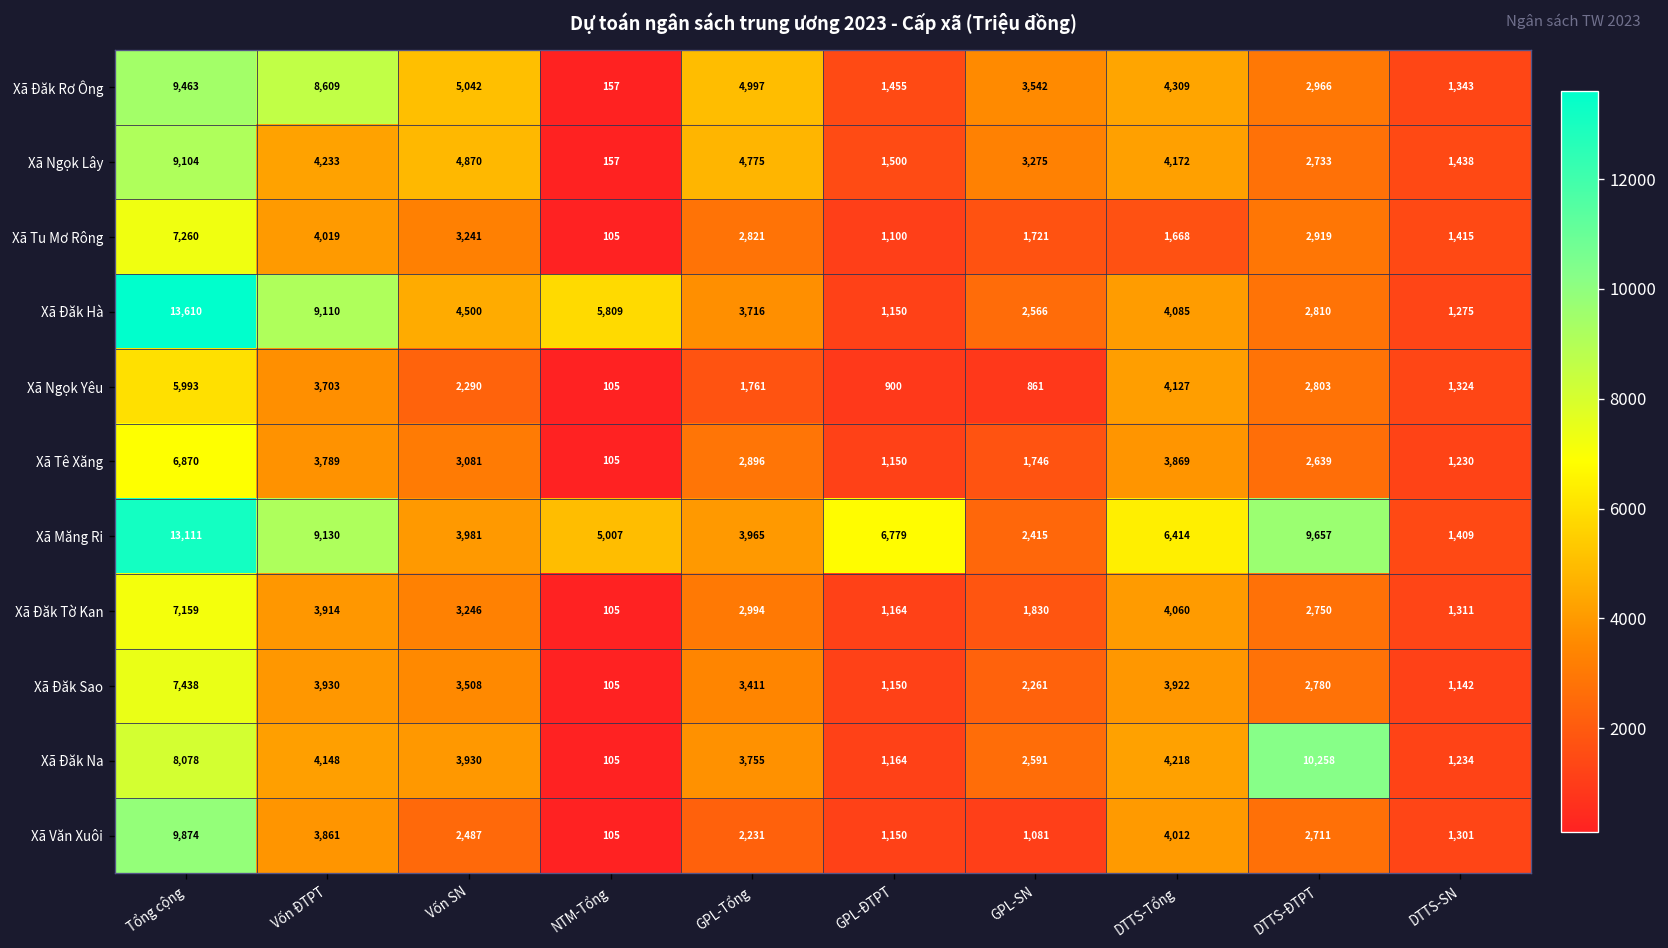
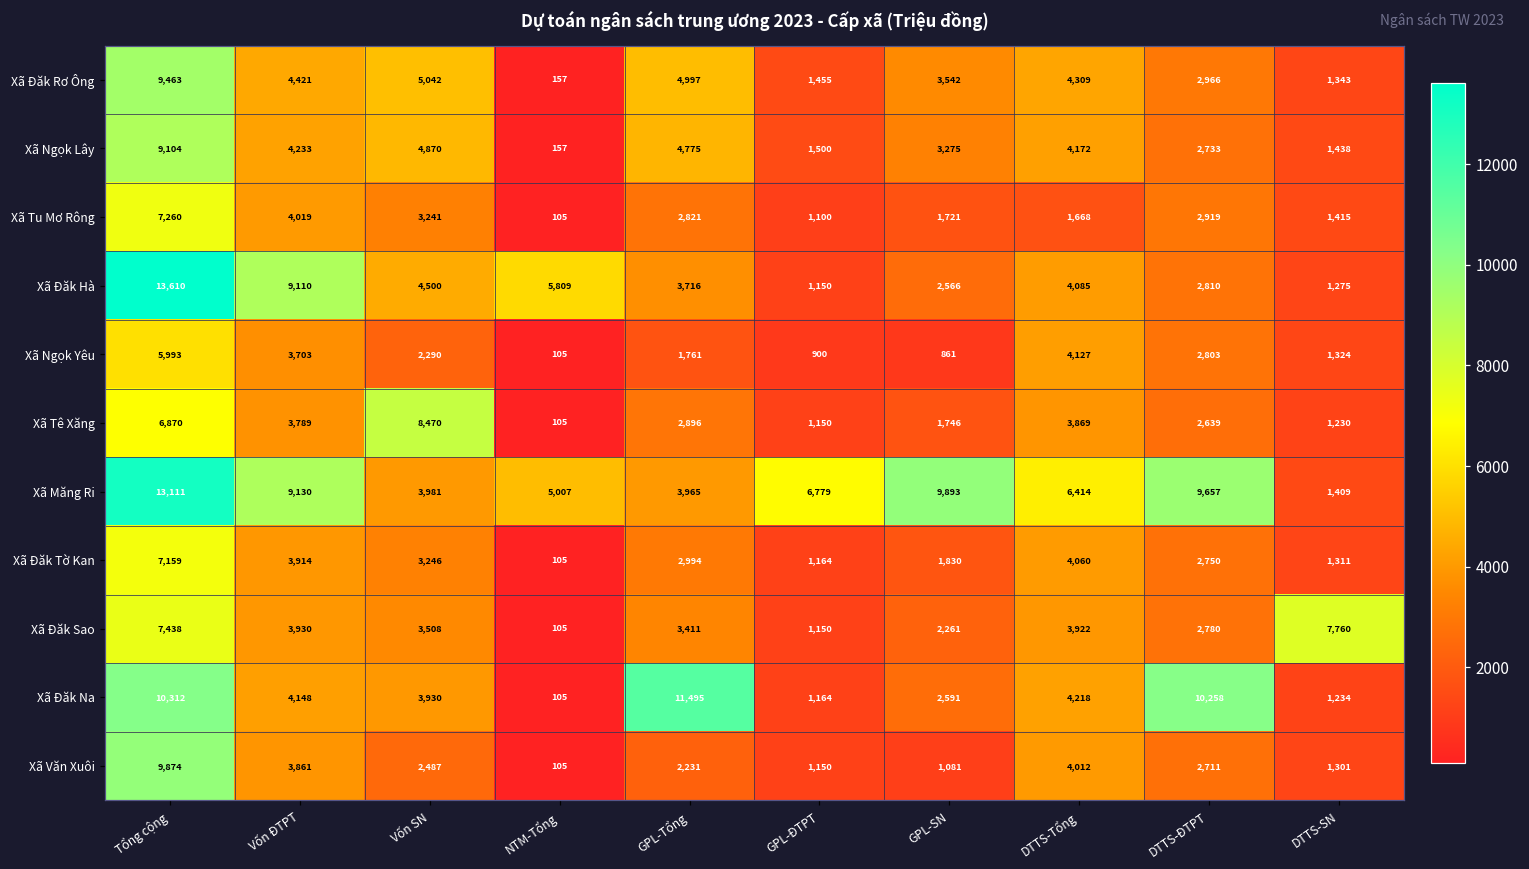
  {
    "Xã Đăk Rơ Ông": {
      "Tổng cộng": "9,463",
-     "Vốn ĐTPT": "8,609",
+     "Vốn ĐTPT": "4,421",
      "Vốn SN": "5,042",
      "NTM-Tổng": "157",
      "GPL-Tổng": "4,997",
      "GPL-ĐTPT": "1,455",
      "GPL-SN": "3,542",
      "DTTS-Tổng": "4,309",
      "DTTS-ĐTPT": "2,966",
      "DTTS-SN": "1,343"
    },
    "Xã Ngọk Lây": {
      "Tổng cộng": "9,104",
      "Vốn ĐTPT": "4,233",
      "Vốn SN": "4,870",
      "NTM-Tổng": "157",
      "GPL-Tổng": "4,775",
      "GPL-ĐTPT": "1,500",
      "GPL-SN": "3,275",
      "DTTS-Tổng": "4,172",
      "DTTS-ĐTPT": "2,733",
      "DTTS-SN": "1,438"
    },
    "Xã Tu Mơ Rông": {
      "Tổng cộng": "7,260",
      "Vốn ĐTPT": "4,019",
      "Vốn SN": "3,241",
      "NTM-Tổng": "105",
      "GPL-Tổng": "2,821",
      "GPL-ĐTPT": "1,100",
      "GPL-SN": "1,721",
      "DTTS-Tổng": "1,668",
      "DTTS-ĐTPT": "2,919",
      "DTTS-SN": "1,415"
    },
    "Xã Đăk Hà": {
      "Tổng cộng": "13,610",
      "Vốn ĐTPT": "9,110",
      "Vốn SN": "4,500",
      "NTM-Tổng": "5,809",
      "GPL-Tổng": "3,716",
      "GPL-ĐTPT": "1,150",
      "GPL-SN": "2,566",
      "DTTS-Tổng": "4,085",
      "DTTS-ĐTPT": "2,810",
      "DTTS-SN": "1,275"
    },
    "Xã Ngọk Yêu": {
      "Tổng cộng": "5,993",
      "Vốn ĐTPT": "3,703",
      "Vốn SN": "2,290",
      "NTM-Tổng": "105",
      "GPL-Tổng": "1,761",
      "GPL-ĐTPT": "900",
      "GPL-SN": "861",
      "DTTS-Tổng": "4,127",
      "DTTS-ĐTPT": "2,803",
      "DTTS-SN": "1,324"
    },
    "Xã Tê Xăng": {
      "Tổng cộng": "6,870",
      "Vốn ĐTPT": "3,789",
-     "Vốn SN": "3,081",
+     "Vốn SN": "8,470",
      "NTM-Tổng": "105",
      "GPL-Tổng": "2,896",
      "GPL-ĐTPT": "1,150",
      "GPL-SN": "1,746",
      "DTTS-Tổng": "3,869",
      "DTTS-ĐTPT": "2,639",
      "DTTS-SN": "1,230"
    },
    "Xã Măng Ri": {
      "Tổng cộng": "13,111",
      "Vốn ĐTPT": "9,130",
      "Vốn SN": "3,981",
      "NTM-Tổng": "5,007",
      "GPL-Tổng": "3,965",
      "GPL-ĐTPT": "6,779",
-     "GPL-SN": "2,415",
+     "GPL-SN": "9,893",
      "DTTS-Tổng": "6,414",
      "DTTS-ĐTPT": "9,657",
      "DTTS-SN": "1,409"
    },
    "Xã Đăk Tờ Kan": {
      "Tổng cộng": "7,159",
      "Vốn ĐTPT": "3,914",
      "Vốn SN": "3,246",
      "NTM-Tổng": "105",
      "GPL-Tổng": "2,994",
      "GPL-ĐTPT": "1,164",
      "GPL-SN": "1,830",
      "DTTS-Tổng": "4,060",
      "DTTS-ĐTPT": "2,750",
      "DTTS-SN": "1,311"
    },
    "Xã Đăk Sao": {
      "Tổng cộng": "7,438",
      "Vốn ĐTPT": "3,930",
      "Vốn SN": "3,508",
      "NTM-Tổng": "105",
      "GPL-Tổng": "3,411",
      "GPL-ĐTPT": "1,150",
      "GPL-SN": "2,261",
      "DTTS-Tổng": "3,922",
      "DTTS-ĐTPT": "2,780",
-     "DTTS-SN": "1,142"
+     "DTTS-SN": "7,760"
    },
    "Xã Đăk Na": {
-     "Tổng cộng": "8,078",
+     "Tổng cộng": "10,312",
      "Vốn ĐTPT": "4,148",
      "Vốn SN": "3,930",
      "NTM-Tổng": "105",
-     "GPL-Tổng": "3,755",
+     "GPL-Tổng": "11,495",
      "GPL-ĐTPT": "1,164",
      "GPL-SN": "2,591",
      "DTTS-Tổng": "4,218",
      "DTTS-ĐTPT": "10,258",
      "DTTS-SN": "1,234"
    },
    "Xã Văn Xuôi": {
      "Tổng cộng": "9,874",
      "Vốn ĐTPT": "3,861",
      "Vốn SN": "2,487",
      "NTM-Tổng": "105",
      "GPL-Tổng": "2,231",
      "GPL-ĐTPT": "1,150",
      "GPL-SN": "1,081",
      "DTTS-Tổng": "4,012",
      "DTTS-ĐTPT": "2,711",
      "DTTS-SN": "1,301"
    }
  }
